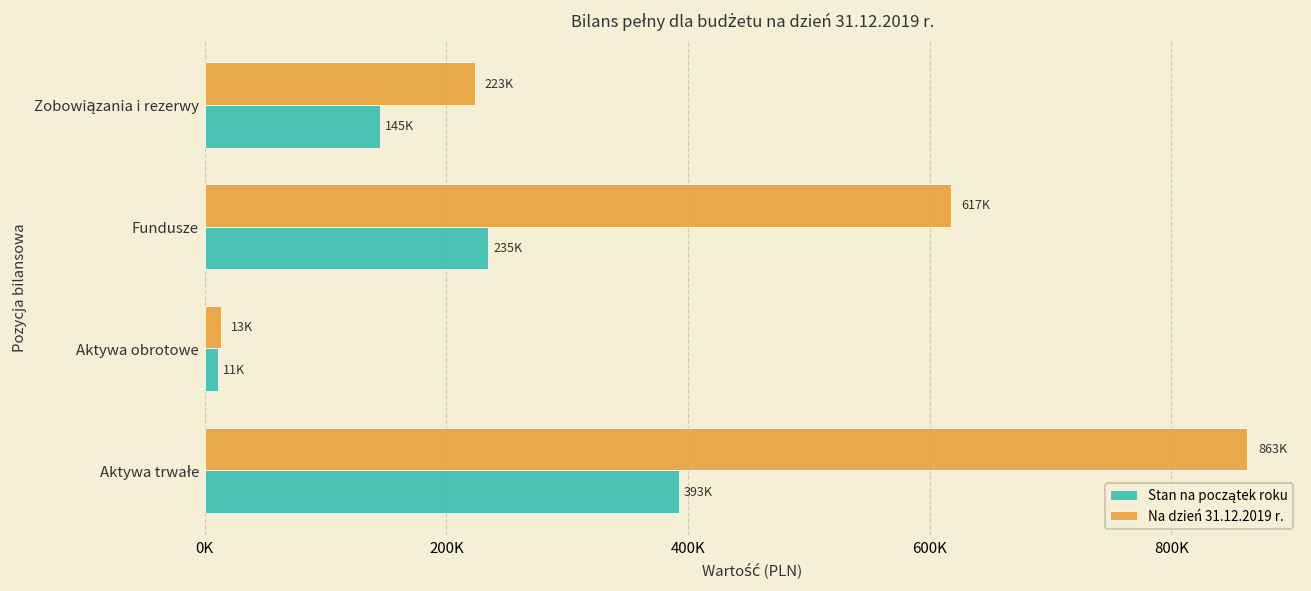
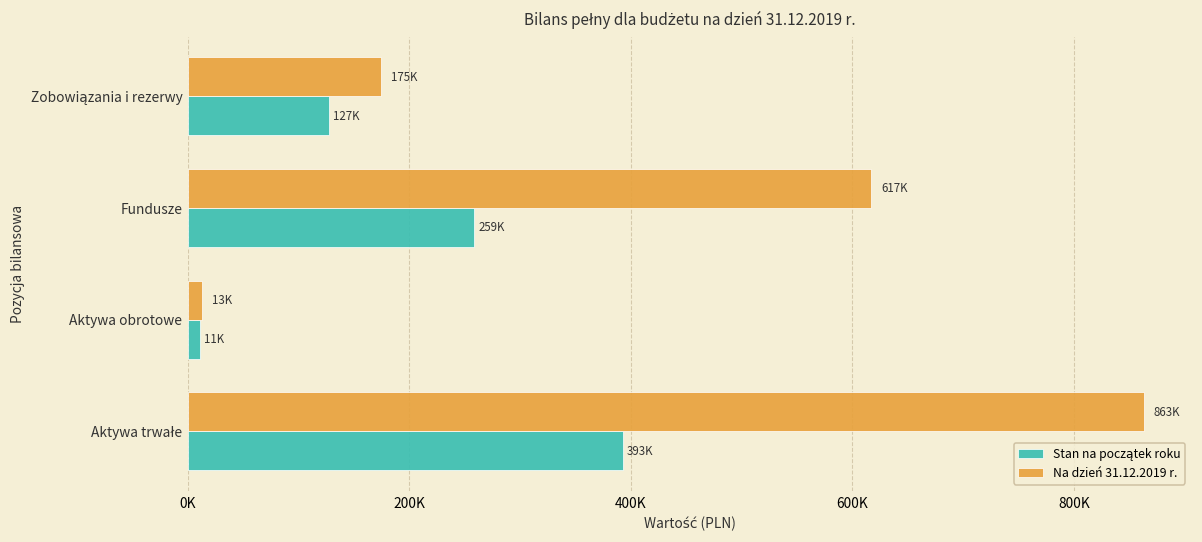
  {
    "Stan na początek roku": {
-     "Zobowiązania i rezerwy": "145K",
-     "Fundusze": "235K",
+     "Zobowiązania i rezerwy": "127K",
+     "Fundusze": "259K",
      "Aktywa obrotowe": "11K",
      "Aktywa trwałe": "393K"
    },
    "Na dzień 31.12.2019 r.": {
-     "Zobowiązania i rezerwy": "223K",
+     "Zobowiązania i rezerwy": "175K",
      "Fundusze": "617K",
      "Aktywa obrotowe": "13K",
      "Aktywa trwałe": "863K"
    }
  }
